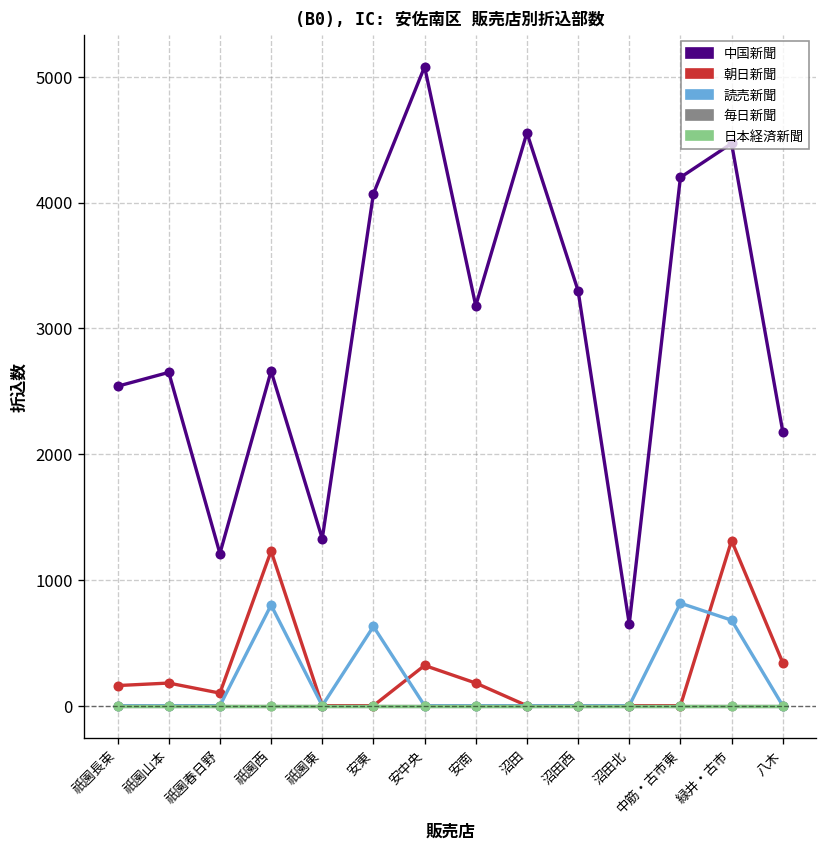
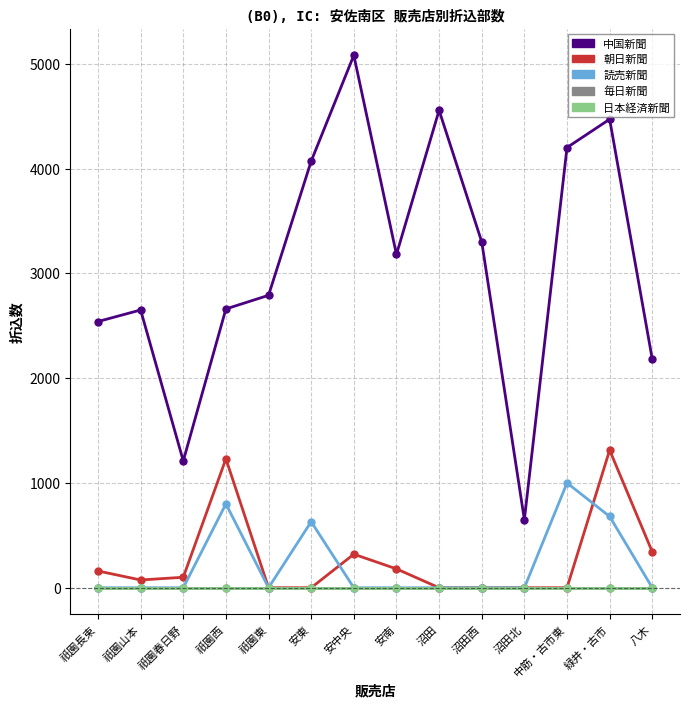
  {
    "中国新聞": {
      "祇園長束": 2540,
      "祇園山本": 2650,
      "祇園春日野": 1210,
      "祇園西": 2660,
-     "祇園東": 1330,
+     "祇園東": 2790,
      "安東": 4070,
      "安中央": 5080,
      "安南": 3180,
      "沼田": 4560,
      "沼田西": 3300,
      "沼田北": 650,
      "中筋・古市東": 4200,
      "緑井・古市": 4470,
      "八木": 2180
    },
    "朝日新聞": {
      "祇園長束": 160,
-     "祇園山本": 180,
+     "祇園山本": 70,
      "祇園春日野": 100,
      "祇園西": 1230,
      "安中央": 320,
      "安南": 180,
      "緑井・古市": 1310,
      "八木": 340
    },
    "読売新聞": {
      "祇園西": 800,
      "安東": 630,
-     "中筋・古市東": 820,
+     "中筋・古市東": 1000,
      "緑井・古市": 680
    },
    "日本経済新聞": {
      "祇園西": 0,
      "緑井・古市": 0
    }
  }
